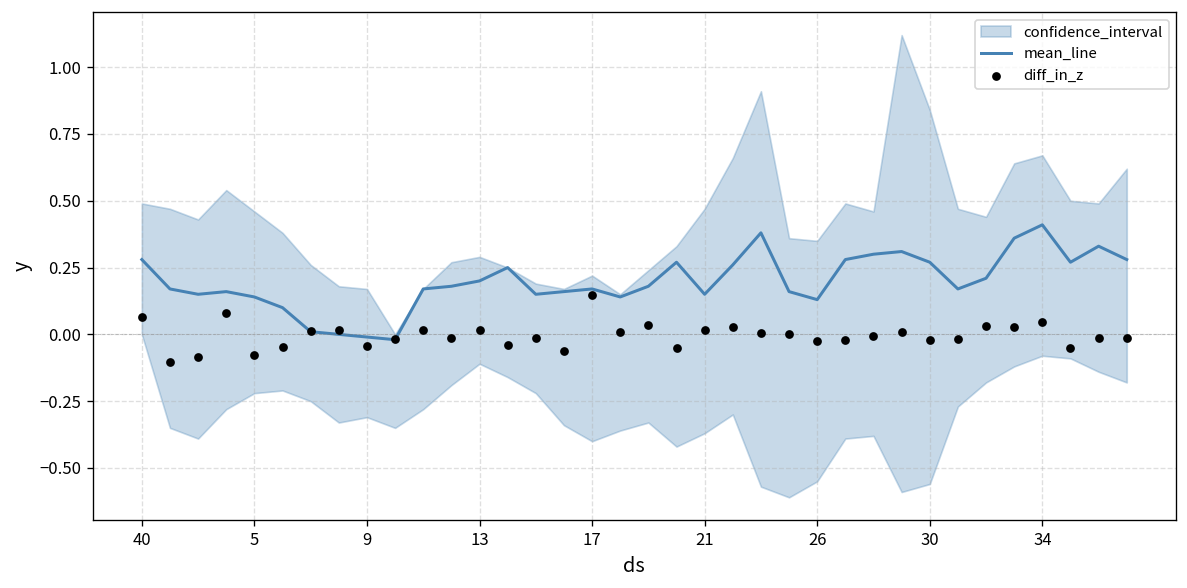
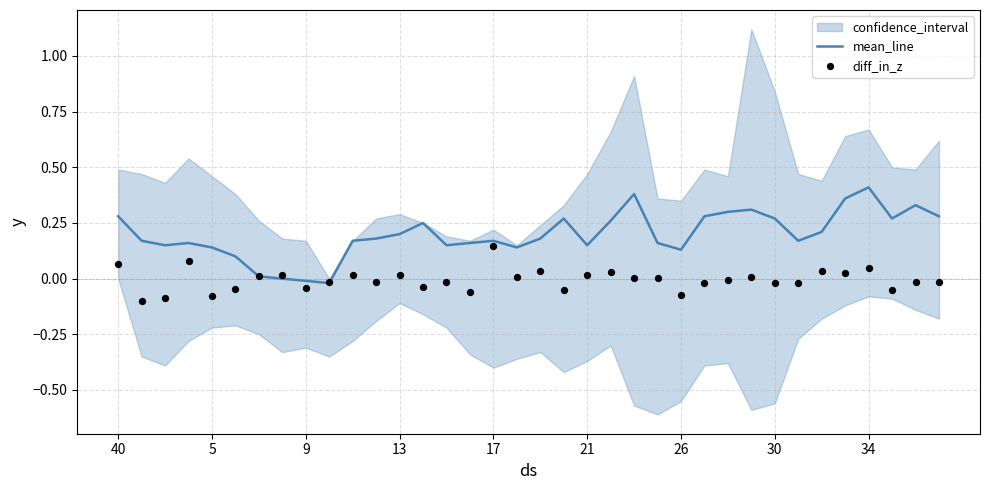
  {
    "diff_in_z": {
-     "26": -0.03
+     "26": -0.07
    }
  }
